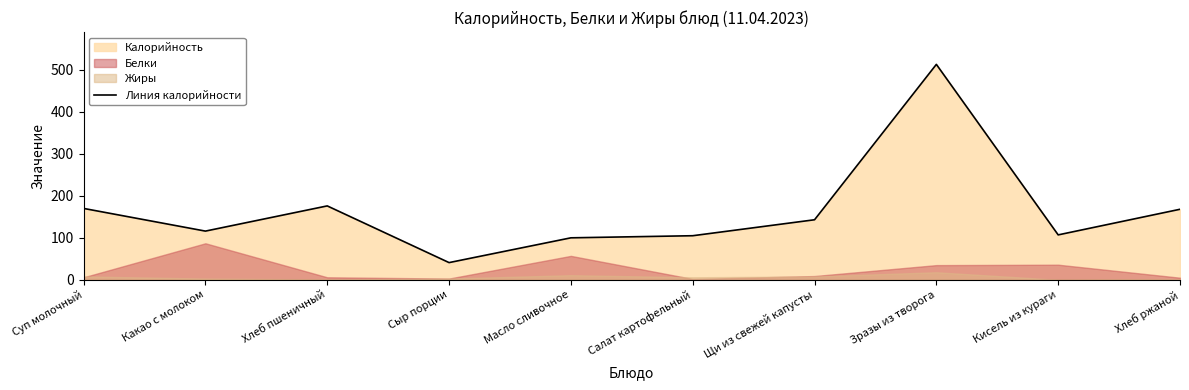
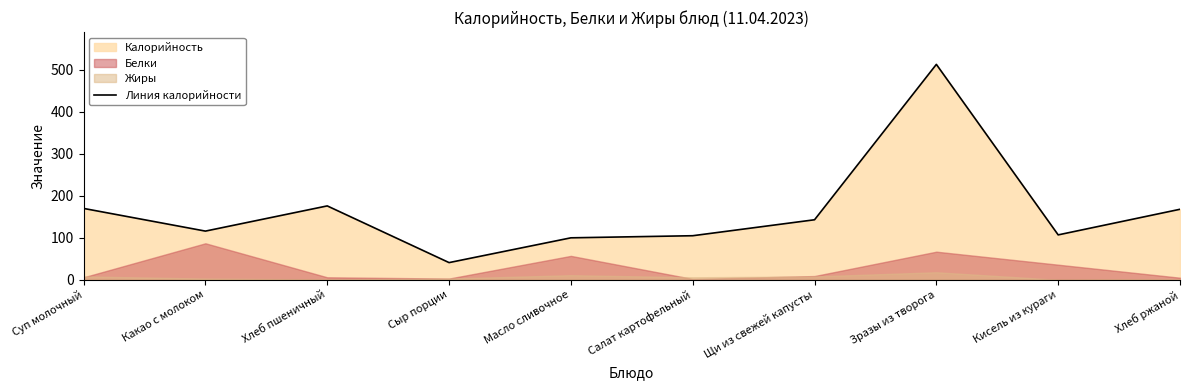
  {
    "Белки": {
      "Какао с молоком": 90,
      "Масло сливочное": 60,
-     "Зразы из творога": 40,
+     "Зразы из творога": 70,
      "Кисель из кураги": 40
    }
  }
